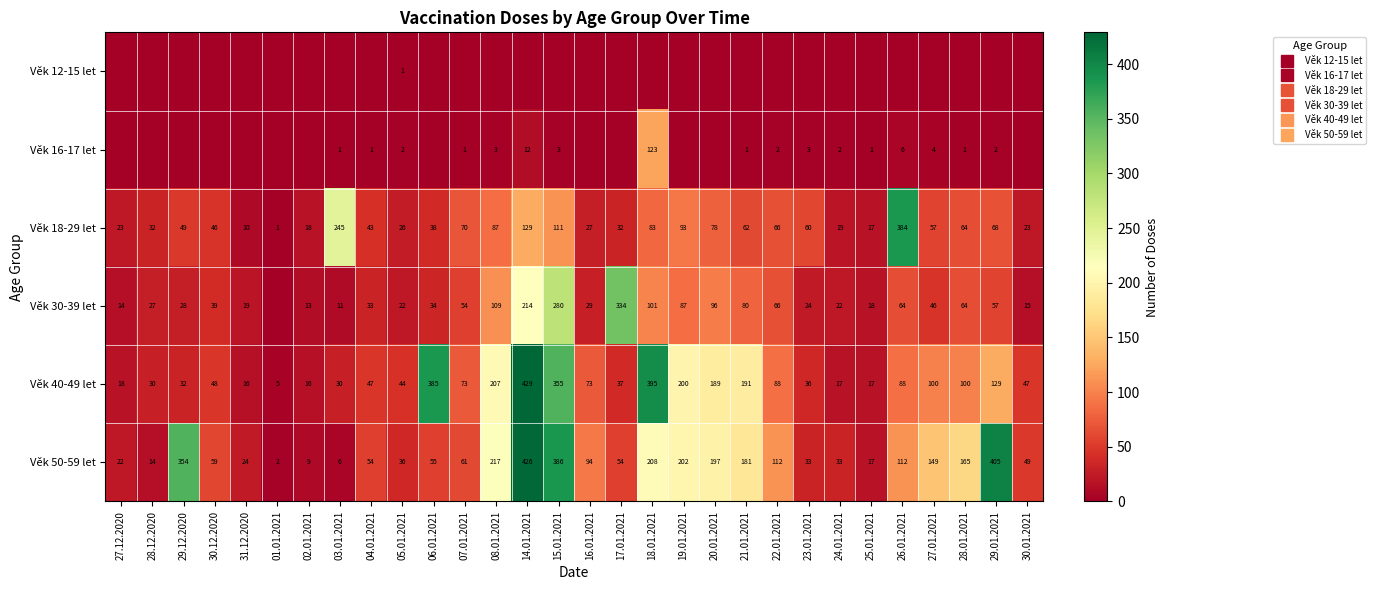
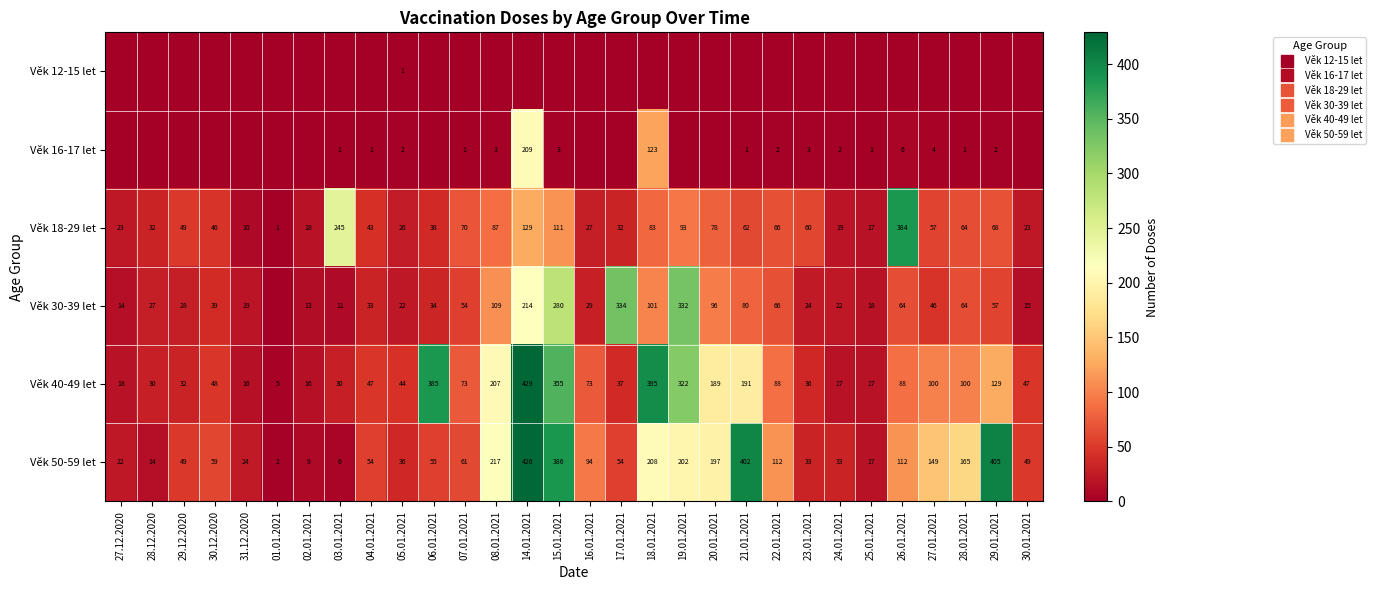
  {
    "Věk 12-15 let": {
      "05.01.2021": 1
    },
    "Věk 16-17 let": {
      "03.01.2021": 1,
      "04.01.2021": 1,
      "05.01.2021": 2,
      "07.01.2021": 1,
      "08.01.2021": 3,
-     "14.01.2021": 12,
+     "14.01.2021": 209,
      "15.01.2021": 3,
      "18.01.2021": 123,
      "21.01.2021": 1,
      "22.01.2021": 2,
      "23.01.2021": 3,
      "24.01.2021": 2,
      "25.01.2021": 1,
      "26.01.2021": 6,
      "27.01.2021": 4,
      "28.01.2021": 1,
      "29.01.2021": 2
    },
    "Věk 18-29 let": {
      "27.12.2020": 23,
      "28.12.2020": 32,
      "29.12.2020": 49,
      "30.12.2020": 46,
      "31.12.2020": 10,
      "01.01.2021": 1,
      "02.01.2021": 18,
      "03.01.2021": 245,
      "04.01.2021": 43,
      "05.01.2021": 26,
      "06.01.2021": 38,
      "07.01.2021": 70,
      "08.01.2021": 87,
      "14.01.2021": 129,
      "15.01.2021": 111,
      "16.01.2021": 27,
      "17.01.2021": 32,
      "18.01.2021": 83,
      "19.01.2021": 93,
      "20.01.2021": 78,
      "21.01.2021": 62,
      "22.01.2021": 66,
      "23.01.2021": 60,
      "24.01.2021": 19,
      "25.01.2021": 17,
      "26.01.2021": 384,
      "27.01.2021": 57,
      "28.01.2021": 64,
      "29.01.2021": 68,
      "30.01.2021": 23
    },
    "Věk 30-39 let": {
      "27.12.2020": 14,
      "28.12.2020": 27,
      "29.12.2020": 28,
      "30.12.2020": 39,
      "31.12.2020": 19,
      "02.01.2021": 13,
      "03.01.2021": 11,
      "04.01.2021": 33,
      "05.01.2021": 22,
      "06.01.2021": 34,
      "07.01.2021": 54,
      "08.01.2021": 109,
      "14.01.2021": 214,
      "15.01.2021": 280,
      "16.01.2021": 29,
      "17.01.2021": 334,
      "18.01.2021": 101,
-     "19.01.2021": 87,
+     "19.01.2021": 332,
      "20.01.2021": 96,
      "21.01.2021": 80,
      "22.01.2021": 66,
      "23.01.2021": 24,
      "24.01.2021": 22,
      "25.01.2021": 18,
      "26.01.2021": 64,
      "27.01.2021": 46,
      "28.01.2021": 64,
      "29.01.2021": 57,
      "30.01.2021": 15
    },
    "Věk 40-49 let": {
      "27.12.2020": 18,
      "28.12.2020": 30,
      "29.12.2020": 32,
      "30.12.2020": 48,
      "31.12.2020": 16,
      "01.01.2021": 5,
      "02.01.2021": 16,
      "03.01.2021": 30,
      "04.01.2021": 47,
      "05.01.2021": 44,
      "06.01.2021": 385,
      "07.01.2021": 73,
      "08.01.2021": 207,
      "14.01.2021": 429,
      "15.01.2021": 355,
      "16.01.2021": 73,
      "17.01.2021": 37,
      "18.01.2021": 395,
-     "19.01.2021": 200,
+     "19.01.2021": 322,
      "20.01.2021": 189,
      "21.01.2021": 191,
      "22.01.2021": 88,
      "23.01.2021": 36,
      "24.01.2021": 17,
      "25.01.2021": 17,
      "26.01.2021": 88,
      "27.01.2021": 100,
      "28.01.2021": 100,
      "29.01.2021": 129,
      "30.01.2021": 47
    },
    "Věk 50-59 let": {
      "27.12.2020": 22,
      "28.12.2020": 14,
-     "29.12.2020": 354,
+     "29.12.2020": 49,
      "30.12.2020": 59,
      "31.12.2020": 24,
      "01.01.2021": 2,
      "02.01.2021": 9,
      "03.01.2021": 6,
      "04.01.2021": 54,
      "05.01.2021": 36,
      "06.01.2021": 55,
      "07.01.2021": 61,
      "08.01.2021": 217,
      "14.01.2021": 426,
      "15.01.2021": 386,
      "16.01.2021": 94,
      "17.01.2021": 54,
      "18.01.2021": 208,
      "19.01.2021": 202,
      "20.01.2021": 197,
-     "21.01.2021": 181,
+     "21.01.2021": 402,
      "22.01.2021": 112,
      "23.01.2021": 33,
      "24.01.2021": 33,
      "25.01.2021": 17,
      "26.01.2021": 112,
      "27.01.2021": 149,
      "28.01.2021": 165,
      "29.01.2021": 405,
      "30.01.2021": 49
    }
  }
